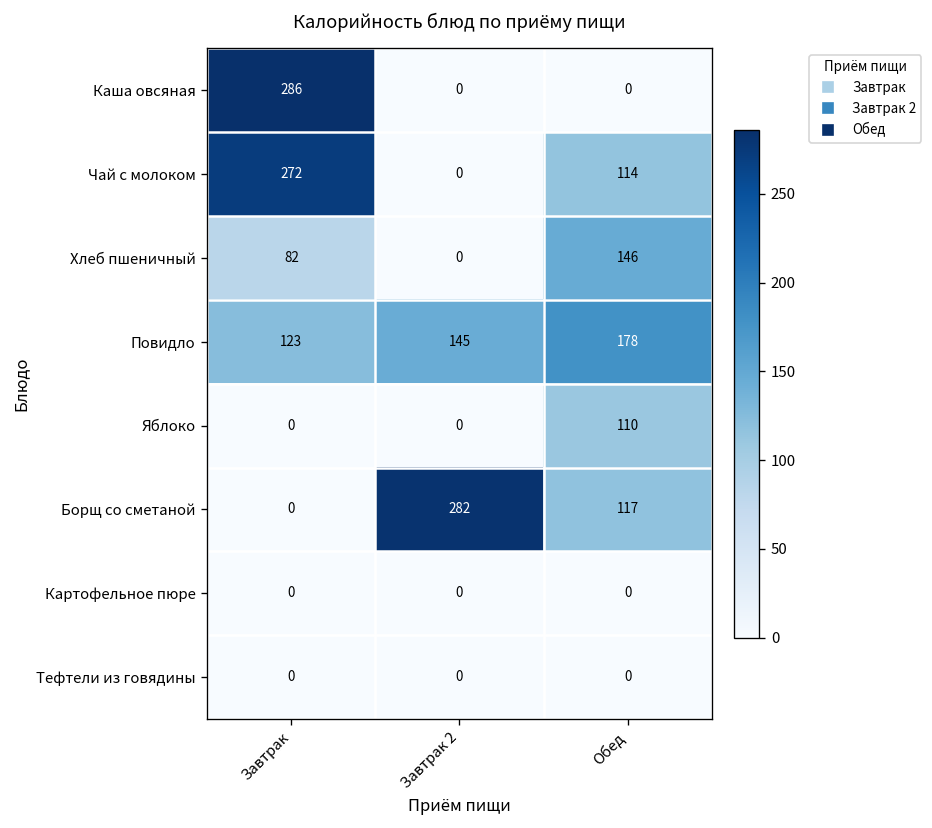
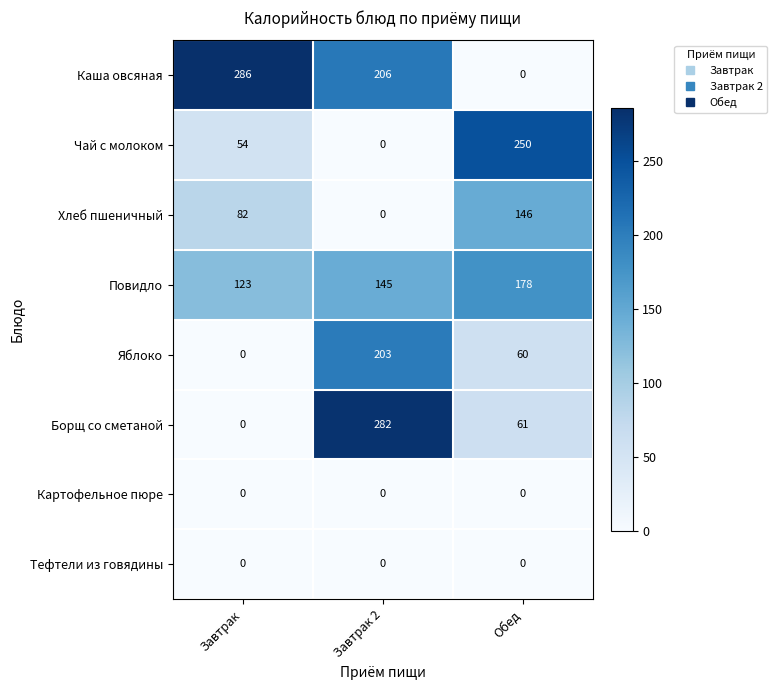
  {
    "Каша овсяная": {
      "Завтрак": 286,
-     "Завтрак 2": 0,
+     "Завтрак 2": 206,
      "Обед": 0
    },
    "Чай с молоком": {
-     "Завтрак": 272,
+     "Завтрак": 54,
      "Завтрак 2": 0,
-     "Обед": 114
+     "Обед": 250
    },
    "Хлеб пшеничный": {
      "Завтрак": 82,
      "Завтрак 2": 0,
      "Обед": 146
    },
    "Повидло": {
      "Завтрак": 123,
      "Завтрак 2": 145,
      "Обед": 178
    },
    "Яблоко": {
      "Завтрак": 0,
-     "Завтрак 2": 0,
-     "Обед": 110
+     "Завтрак 2": 203,
+     "Обед": 60
    },
    "Борщ со сметаной": {
      "Завтрак": 0,
      "Завтрак 2": 282,
-     "Обед": 117
+     "Обед": 61
    },
    "Картофельное пюре": {
      "Завтрак": 0,
      "Завтрак 2": 0,
      "Обед": 0
    },
    "Тефтели из говядины": {
      "Завтрак": 0,
      "Завтрак 2": 0,
      "Обед": 0
    }
  }
